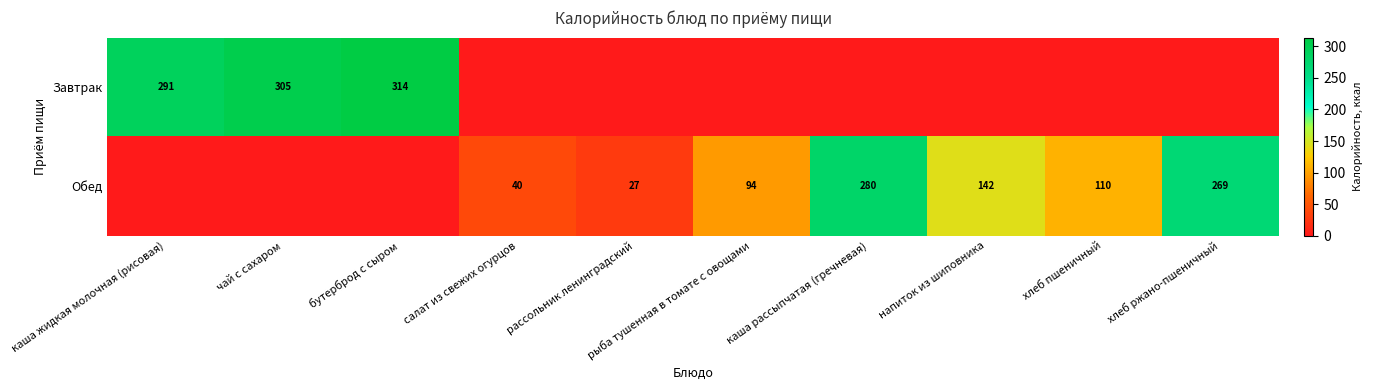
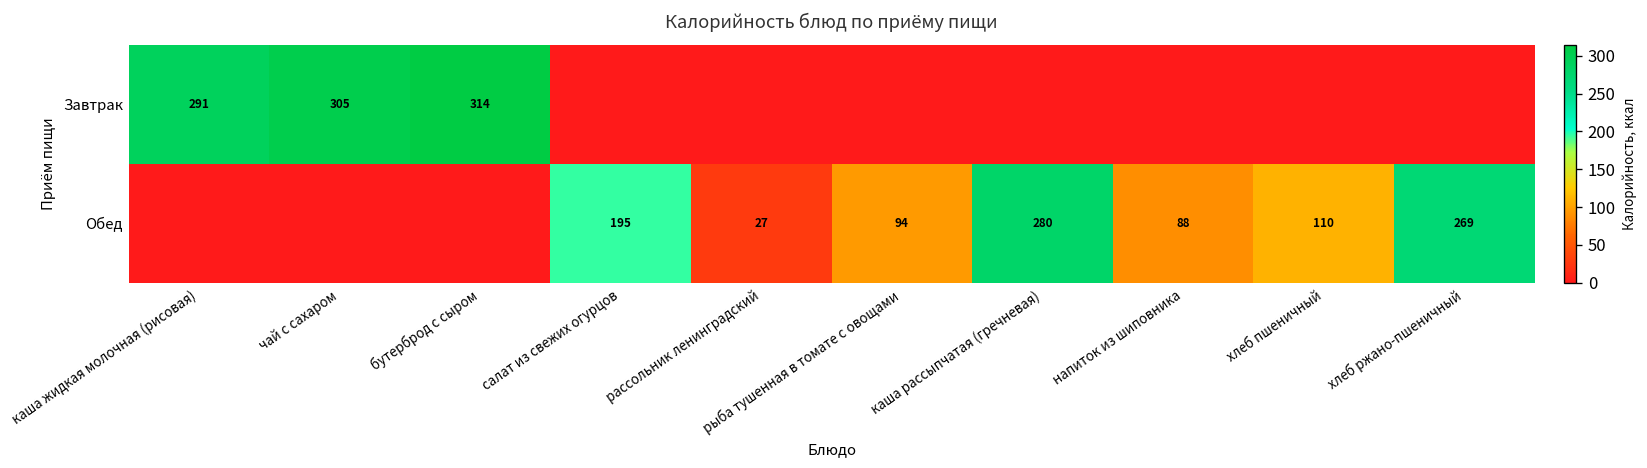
  {
    "Завтрак": {
      "каша жидкая молочная (рисовая)": 291,
      "чай с сахаром": 305,
      "бутерброд с сыром": 314
    },
    "Обед": {
-     "салат из свежих огурцов": 40,
+     "салат из свежих огурцов": 195,
      "рассольник ленинградский": 27,
      "рыба тушенная в томате с овощами": 94,
      "каша рассыпчатая (гречневая)": 280,
-     "напиток из шиповника": 142,
+     "напиток из шиповника": 88,
      "хлеб пшеничный": 110,
      "хлеб ржано-пшеничный": 269
    }
  }
